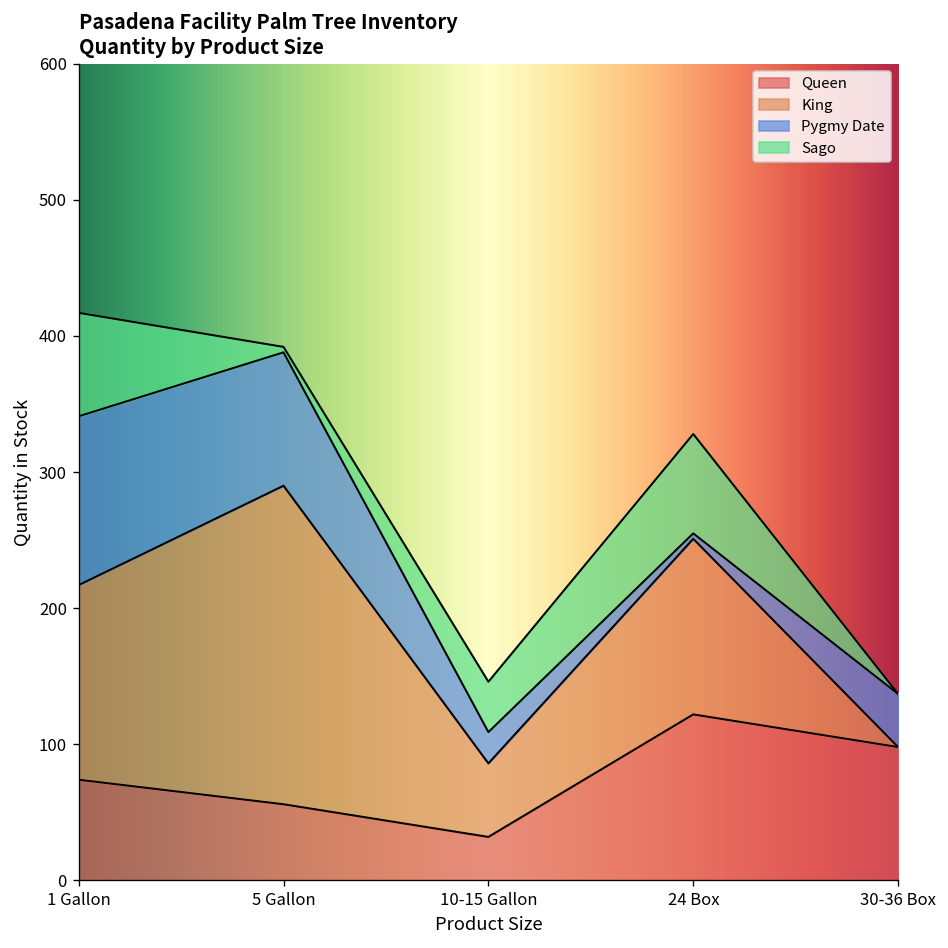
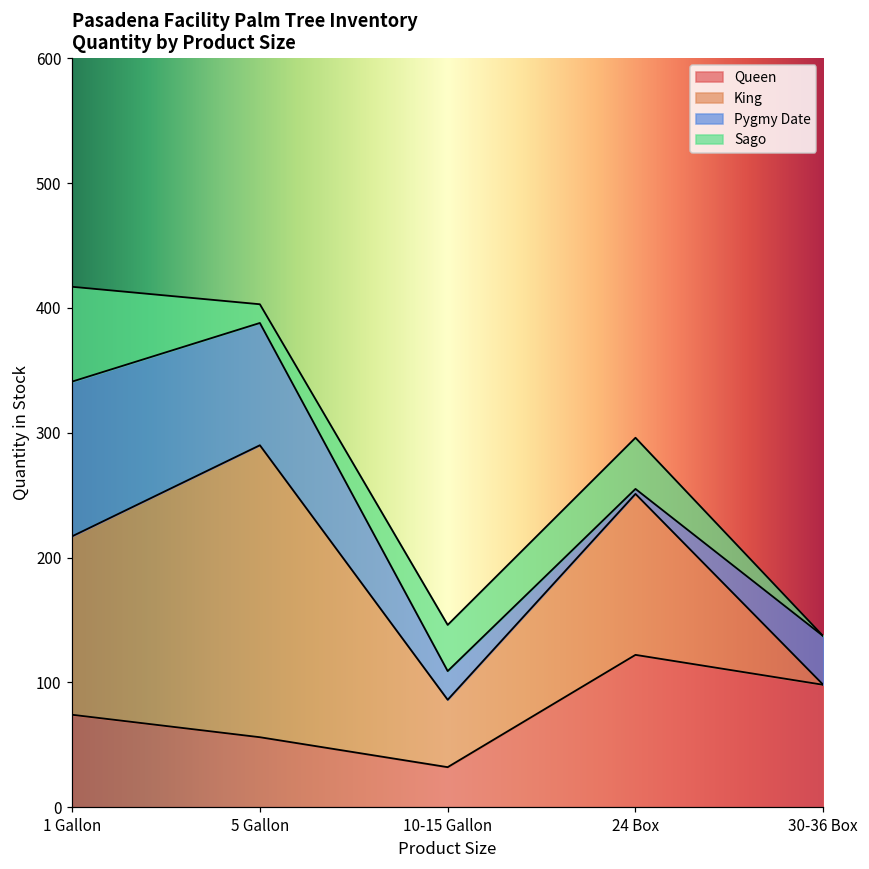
  {
    "Pygmy Date": {
      "1 Gallon": 124,
      "5 Gallon": 98,
      "10-15 Gallon": 23,
      "24 Box": 4
    },
    "Sago": {
      "1 Gallon": 76,
-     "5 Gallon": 4,
+     "5 Gallon": 15,
      "10-15 Gallon": 37,
-     "24 Box": 73
+     "24 Box": 41
    }
  }
